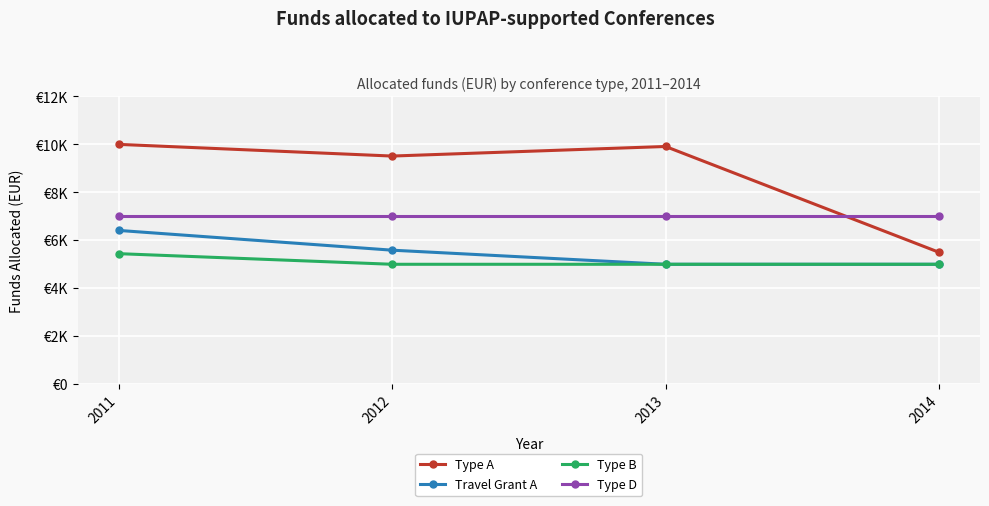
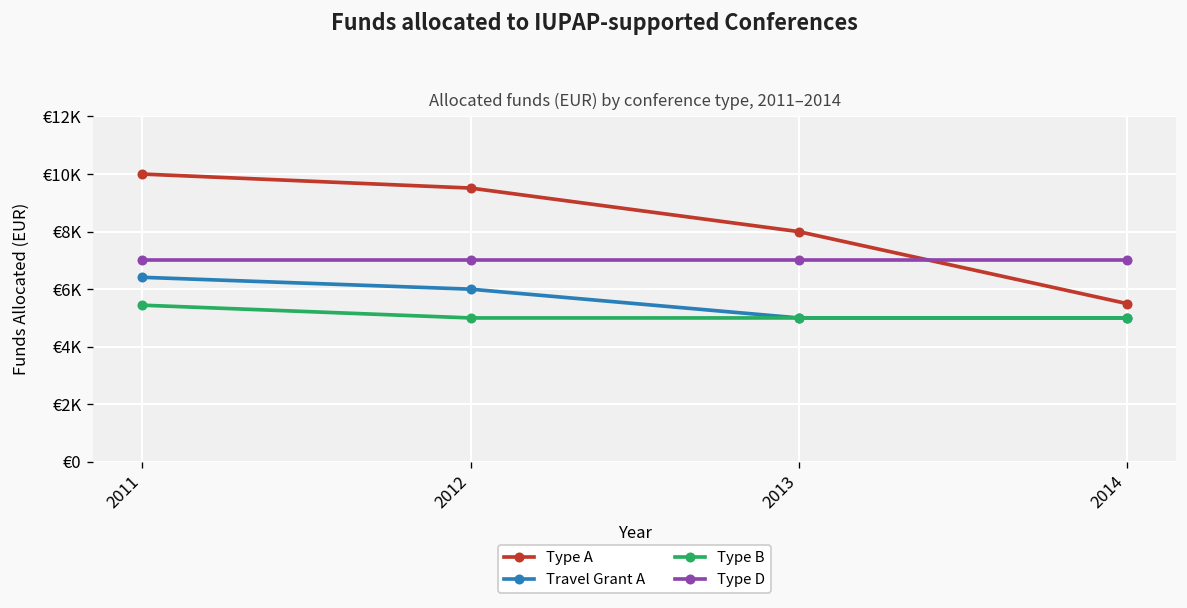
  {
    "Type A": {
      "2011": "€10000",
      "2012": "€9500",
-     "2013": "€9900",
+     "2013": "€8000",
      "2014": "€5500"
    },
    "Travel Grant A": {
      "2011": "€6400",
-     "2012": "€5600"
+     "2012": "€6000"
    },
    "Type B": {
      "2011": "€5400",
      "2012": "€5000"
    },
    "Type D": {
      "2011": "€7000",
      "2012": "€7000",
      "2013": "€7000",
      "2014": "€7000"
    }
  }
